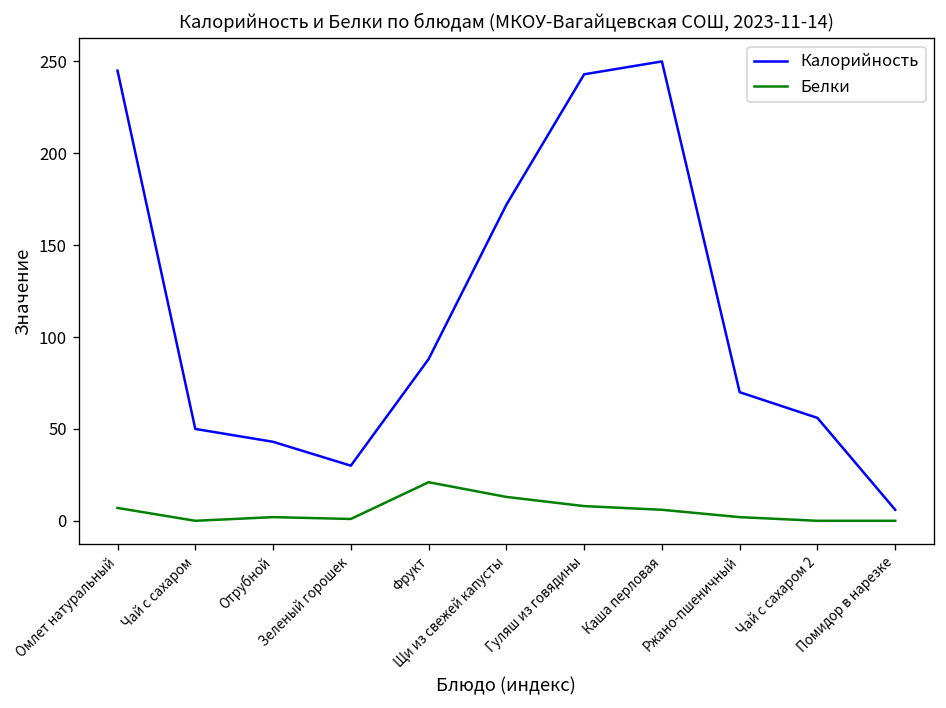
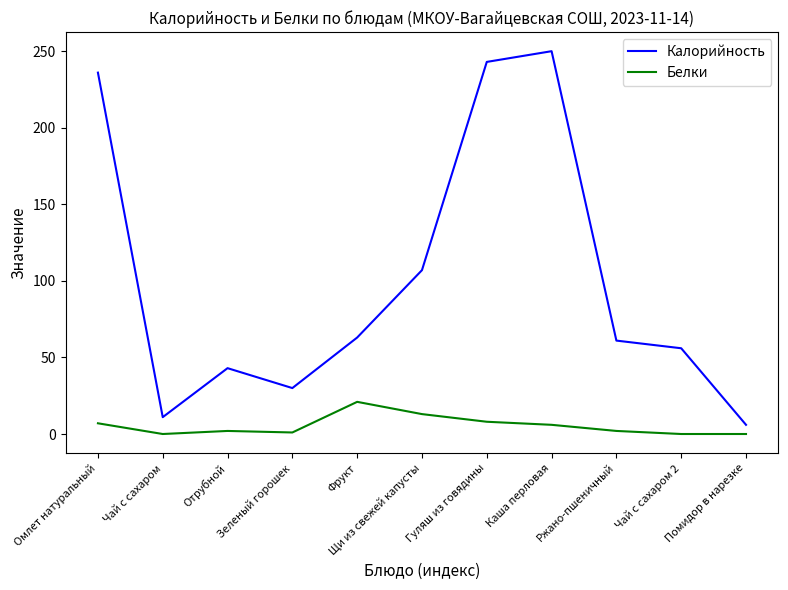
  {
    "Калорийность": {
-     "Омлет натуральный": 245,
-     "Чай с сахаром": 50,
+     "Омлет натуральный": 236,
+     "Чай с сахаром": 11,
      "Отрубной": 43,
      "Зеленый горошек": 30,
-     "Фрукт": 88,
-     "Щи из свежей капусты": 172,
+     "Фрукт": 63,
+     "Щи из свежей капусты": 107,
      "Гуляш из говядины": 243,
      "Каша перловая": 250,
-     "Ржано-пшеничный": 70,
+     "Ржано-пшеничный": 61,
      "Чай с сахаром 2": 56,
      "Помидор в нарезке": 6
    },
    "Белки": {
      "Омлет натуральный": 7,
      "Чай с сахаром": 0,
      "Отрубной": 2,
      "Зеленый горошек": 1,
      "Фрукт": 21,
      "Щи из свежей капусты": 13,
      "Гуляш из говядины": 8,
      "Каша перловая": 6,
      "Ржано-пшеничный": 2,
      "Чай с сахаром 2": 0,
      "Помидор в нарезке": 0
    }
  }
